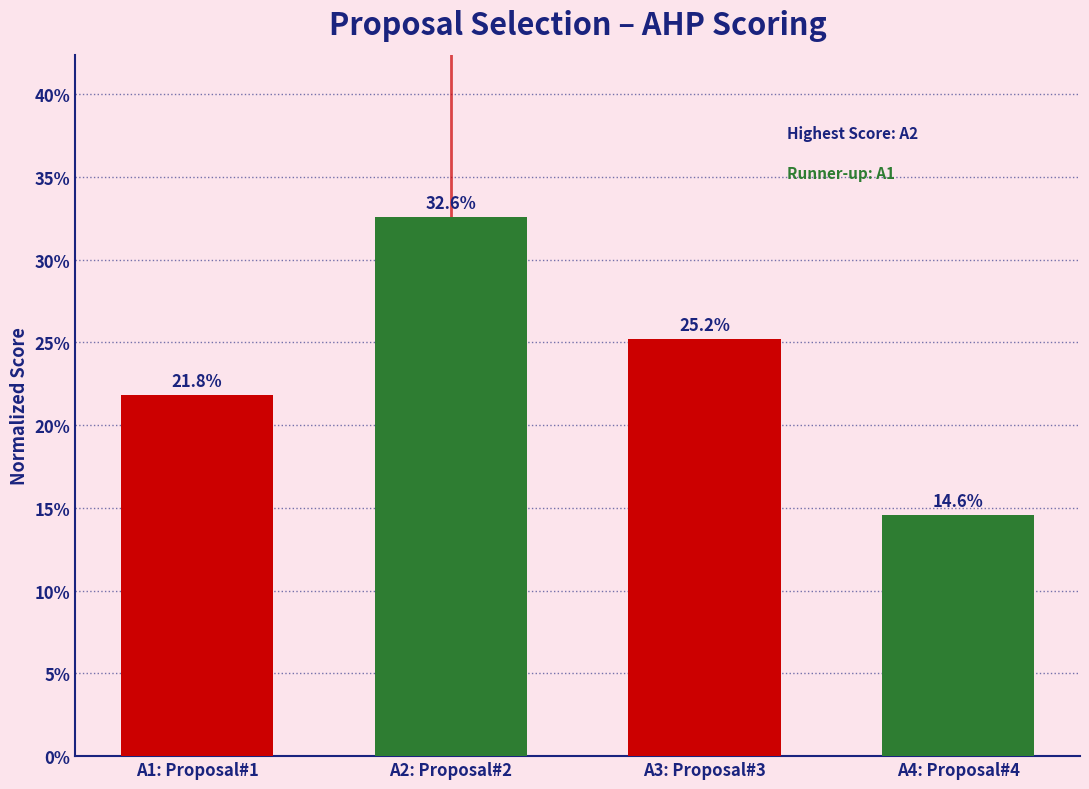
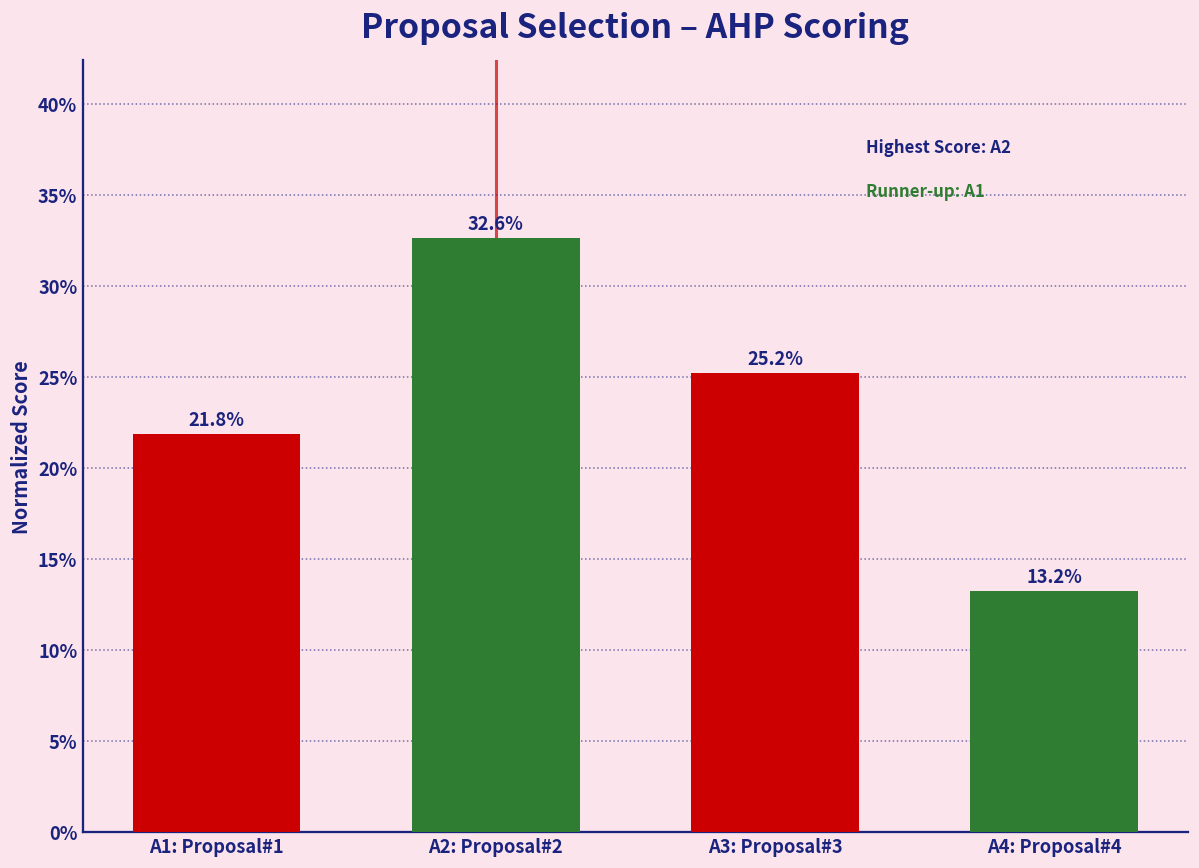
  {
    "A1: Proposal#1": "21.8%",
    "A2: Proposal#2": "32.6%",
    "A3: Proposal#3": "25.2%",
-   "A4: Proposal#4": "14.6%"
+   "A4: Proposal#4": "13.2%"
  }
